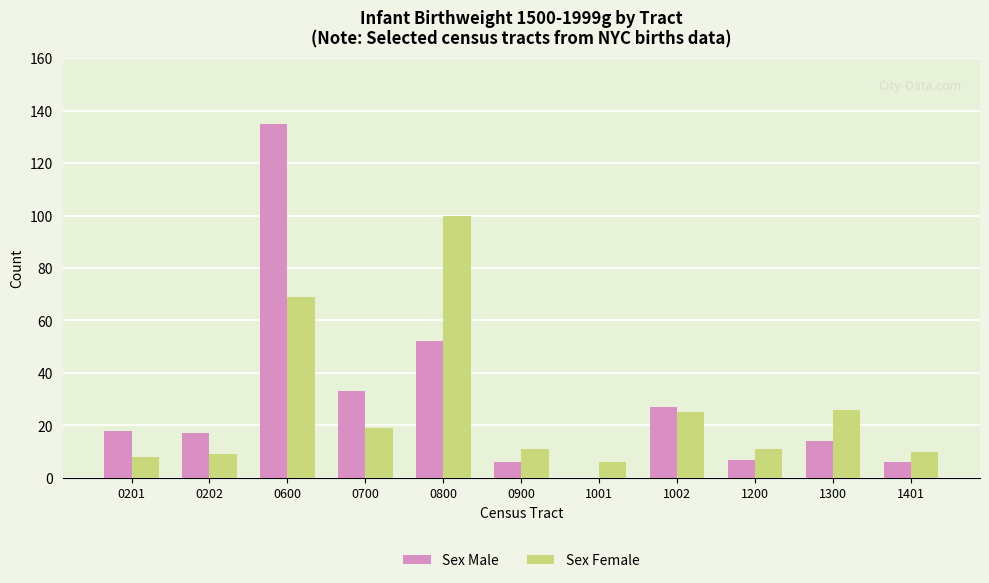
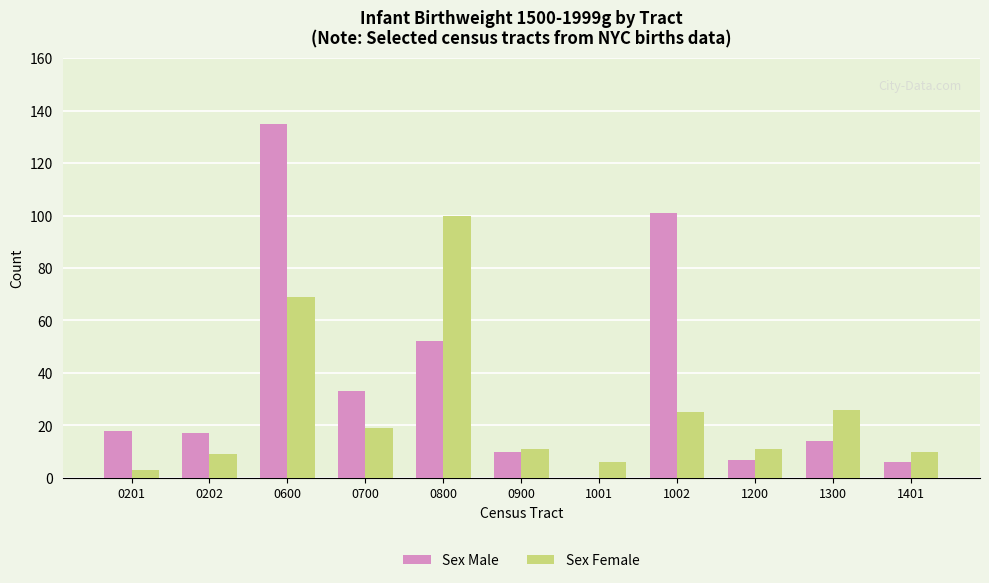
  {
    "Sex Male": {
      "0201": 18,
      "0202": 17,
      "0600": 135,
      "0700": 33,
      "0800": 52,
-     "0900": 6,
+     "0900": 10,
      "1001": 0,
-     "1002": 27,
+     "1002": 101,
      "1200": 7,
      "1300": 14,
      "1401": 6
    },
    "Sex Female": {
-     "0201": 8,
+     "0201": 3,
      "0202": 9,
      "0600": 69,
      "0700": 19,
      "0800": 100,
      "0900": 11,
      "1001": 6,
      "1002": 25,
      "1200": 11,
      "1300": 26,
      "1401": 10
    }
  }
